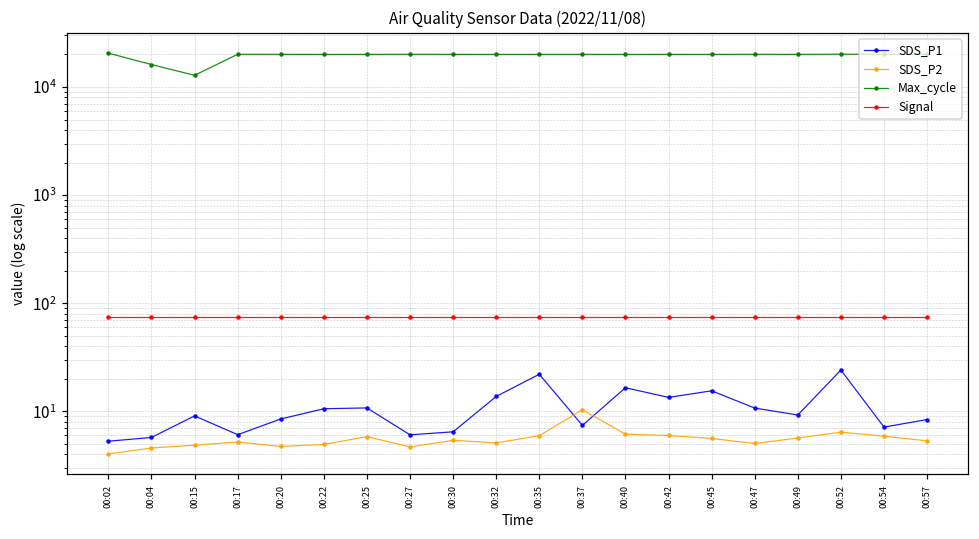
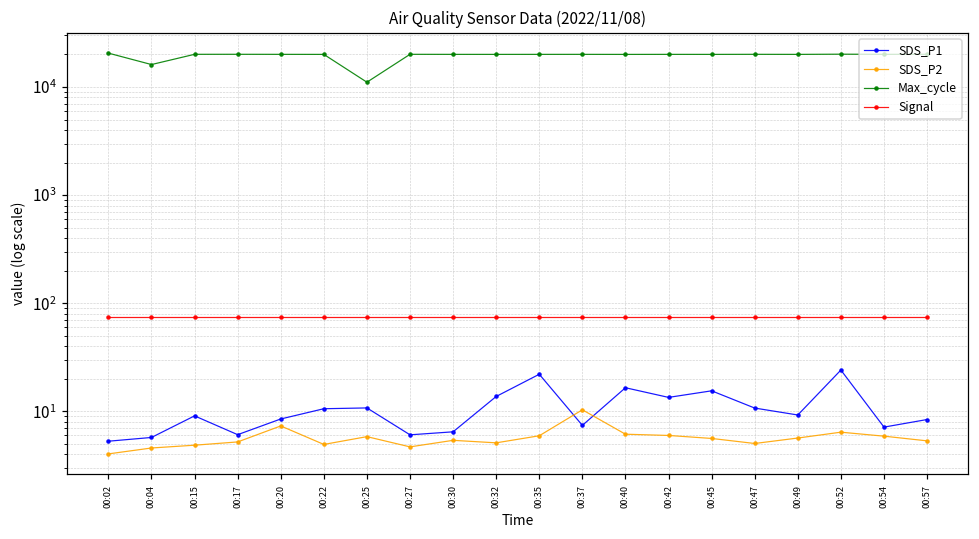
  {
    "SDS_P1": {
      "00:02": 5,
      "00:04": 6,
      "00:15": 9,
      "00:17": 6,
      "00:20": 8,
      "00:22": 11,
      "00:25": 11,
      "00:27": 6,
      "00:30": 6,
      "00:32": 14,
      "00:35": 22,
      "00:37": 7,
      "00:40": 17,
      "00:42": 13,
      "00:45": 15,
      "00:47": 11,
      "00:49": 9,
      "00:52": 24,
      "00:54": 7,
      "00:57": 8
    },
    "SDS_P2": {
      "00:02": 4,
      "00:04": 5,
      "00:15": 5,
      "00:17": 5,
-     "00:20": 5,
+     "00:20": 7,
      "00:22": 5,
      "00:25": 6,
      "00:27": 5,
      "00:30": 5,
      "00:32": 5,
      "00:35": 6,
      "00:37": 10,
      "00:40": 6,
      "00:42": 6,
      "00:45": 6,
      "00:47": 5,
      "00:49": 6,
      "00:52": 6,
      "00:54": 6,
      "00:57": 5
    },
    "Max_cycle": {
      "00:02": 21000,
      "00:04": 16000,
-     "00:15": 13000,
+     "00:15": 20000,
      "00:17": 20000,
      "00:20": 20000,
      "00:22": 20000,
-     "00:25": 20000,
+     "00:25": 11000,
      "00:27": 20000,
      "00:30": 20000,
      "00:32": 20000,
      "00:35": 20000,
      "00:37": 20000,
      "00:40": 20000,
      "00:42": 20000,
      "00:45": 20000,
      "00:47": 20000,
      "00:49": 20000,
      "00:52": 20000
    },
    "Signal": {
      "00:02": 70,
      "00:04": 70,
      "00:15": 70,
      "00:17": 70,
      "00:20": 70,
      "00:22": 70,
      "00:25": 70,
      "00:27": 70,
      "00:30": 70,
      "00:32": 70,
      "00:35": 70,
      "00:37": 70,
      "00:40": 70,
      "00:42": 70,
      "00:45": 70,
      "00:47": 70,
      "00:49": 70,
      "00:52": 70,
      "00:54": 70,
      "00:57": 70
    }
  }
